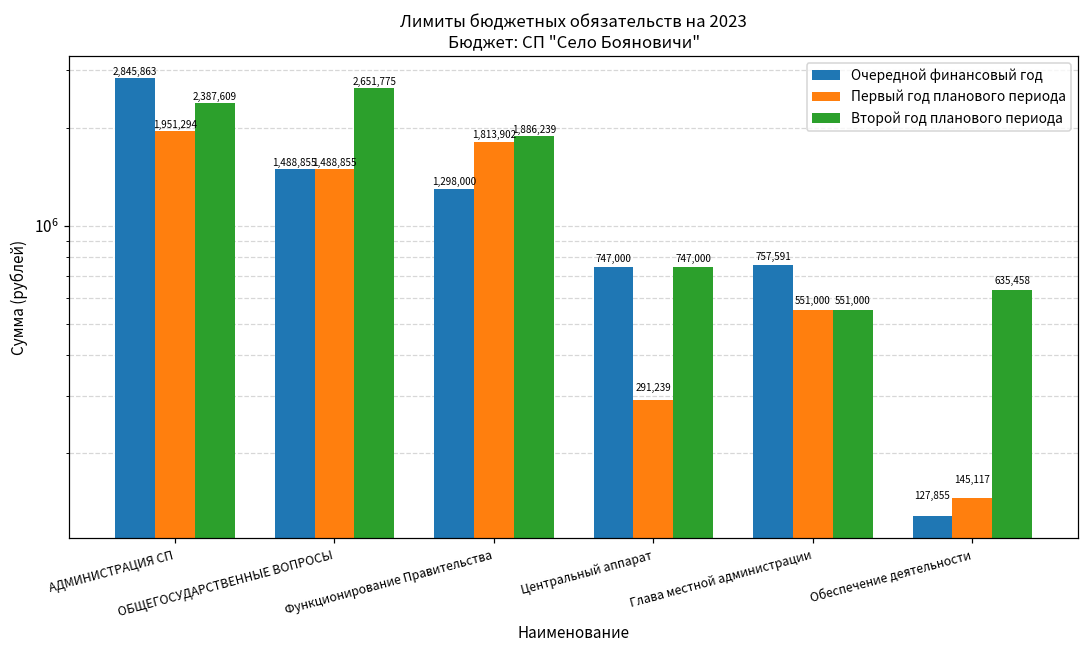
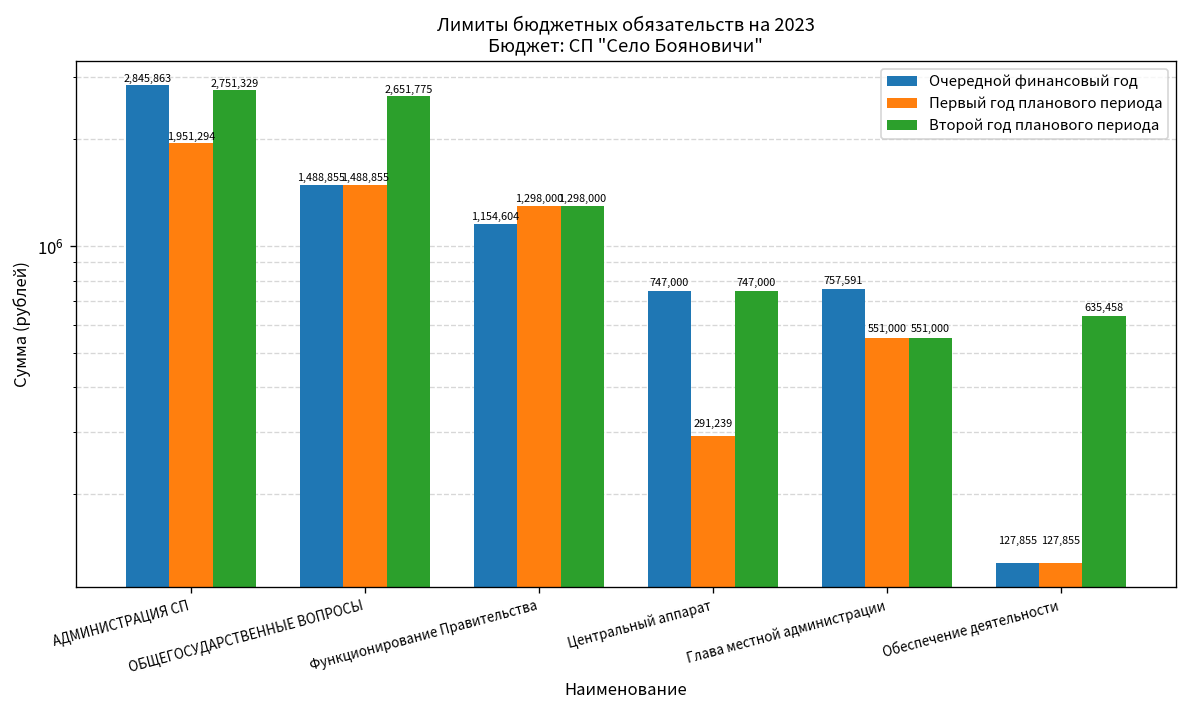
  {
    "Очередной финансовый год": {
      "АДМИНИСТРАЦИЯ СП": "2,845,863",
      "ОБЩЕГОСУДАРСТВЕННЫЕ ВОПРОСЫ": "1,488,855",
-     "Функционирование Правительства": "1,298,000",
+     "Функционирование Правительства": "1,154,604",
      "Центральный аппарат": "747,000",
      "Глава местной администрации": "757,591",
      "Обеспечение деятельности": "127,855"
    },
    "Первый год планового периода": {
      "АДМИНИСТРАЦИЯ СП": "1,951,294",
      "ОБЩЕГОСУДАРСТВЕННЫЕ ВОПРОСЫ": "1,488,855",
-     "Функционирование Правительства": "1,813,902",
+     "Функционирование Правительства": "1,298,000",
      "Центральный аппарат": "291,239",
      "Глава местной администрации": "551,000",
-     "Обеспечение деятельности": "145,117"
+     "Обеспечение деятельности": "127,855"
    },
    "Второй год планового периода": {
-     "АДМИНИСТРАЦИЯ СП": "2,387,609",
+     "АДМИНИСТРАЦИЯ СП": "2,751,329",
      "ОБЩЕГОСУДАРСТВЕННЫЕ ВОПРОСЫ": "2,651,775",
-     "Функционирование Правительства": "1,886,239",
+     "Функционирование Правительства": "1,298,000",
      "Центральный аппарат": "747,000",
      "Глава местной администрации": "551,000",
      "Обеспечение деятельности": "635,458"
    }
  }
